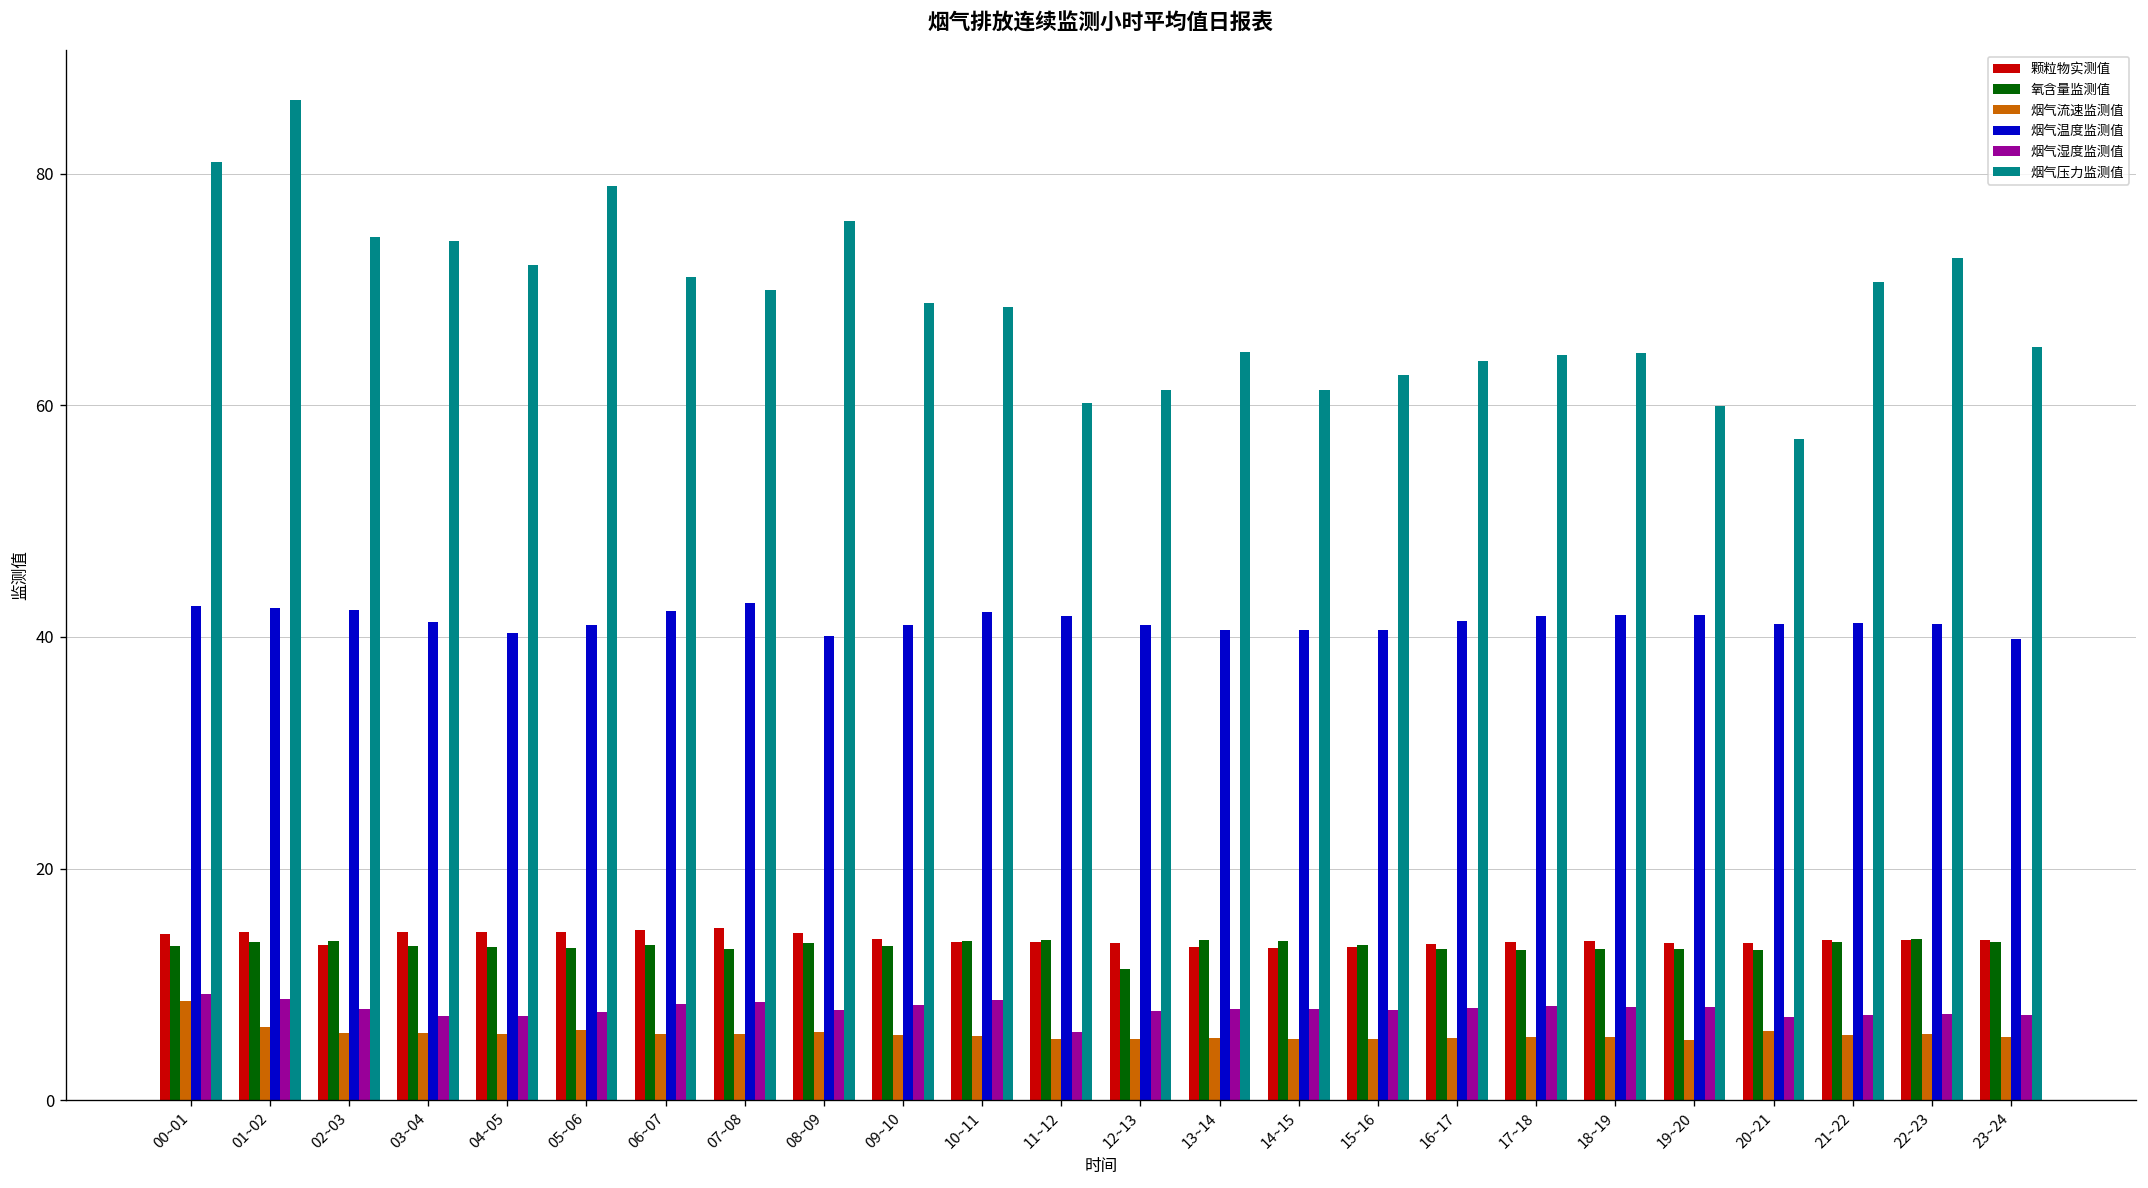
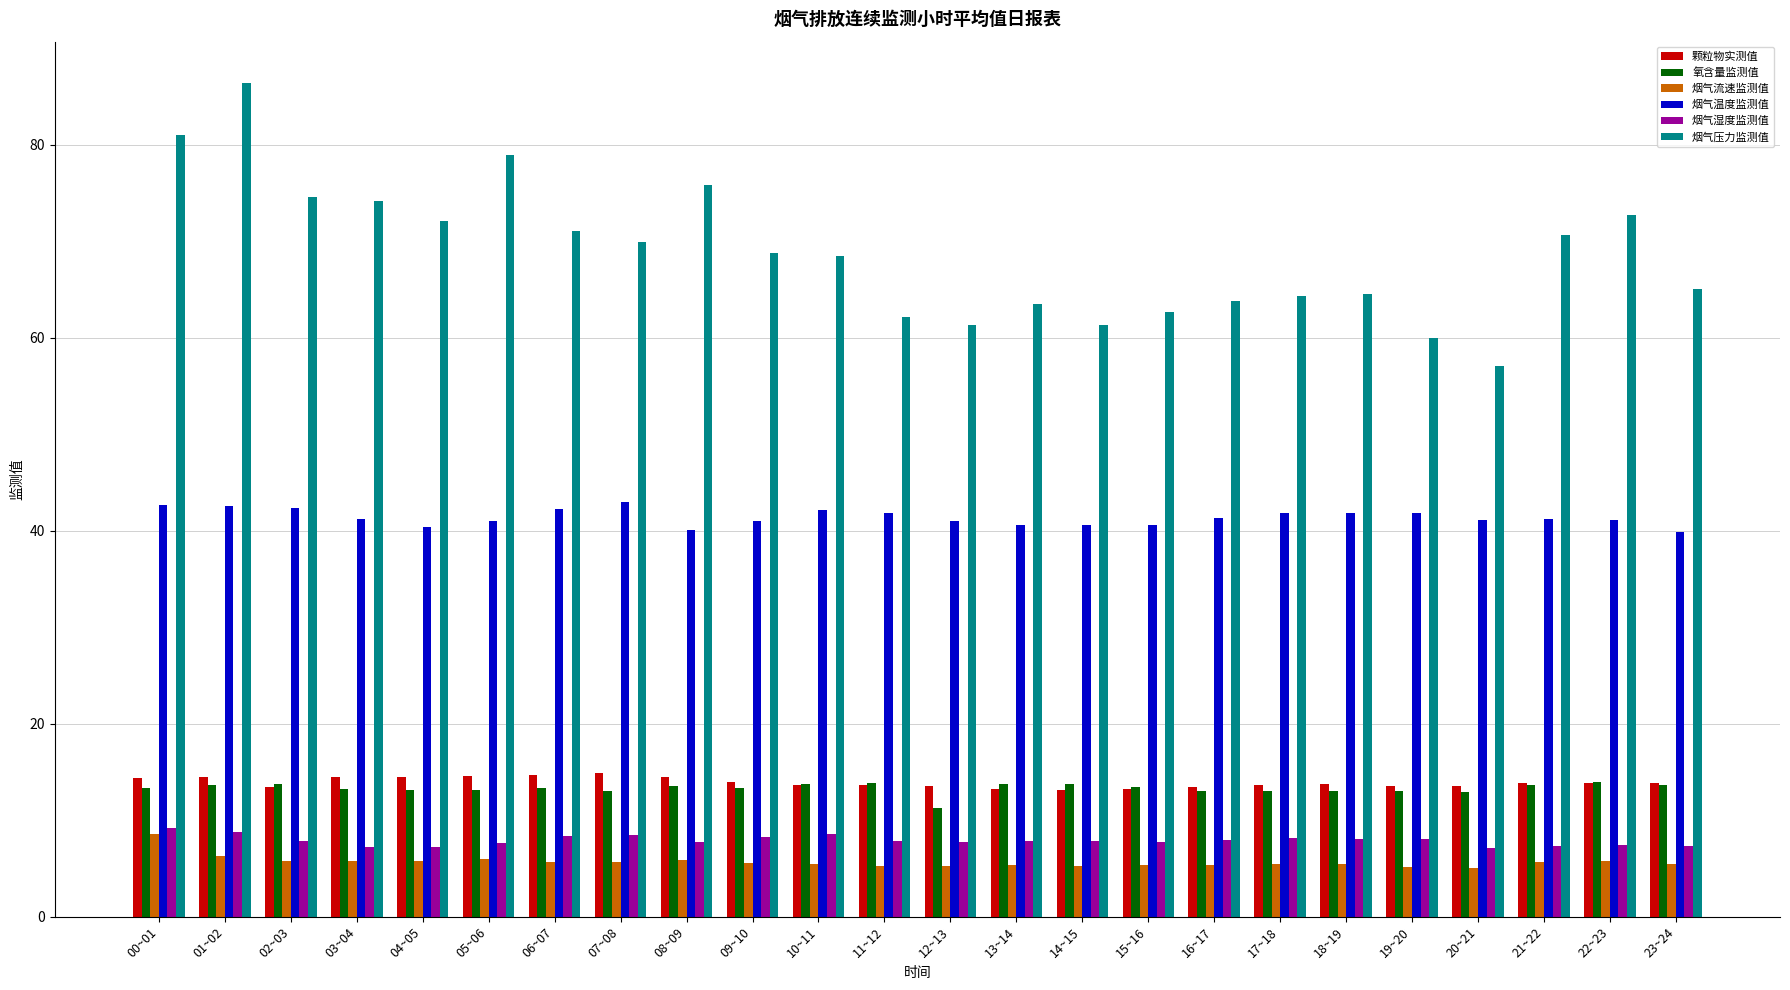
  {
    "颗粒物实测值": {
      "00~01": 14,
      "01~02": 15,
      "02~03": 13,
      "03~04": 14,
      "04~05": 14,
      "05~06": 15,
      "06~07": 15,
      "07~08": 15,
      "08~09": 14,
      "09~10": 14,
      "10~11": 14,
      "11~12": 14,
      "12~13": 14,
      "13~14": 13,
      "14~15": 13,
      "15~16": 13,
      "16~17": 13,
      "17~18": 14,
      "18~19": 14,
      "19~20": 14,
      "20~21": 14,
      "21~22": 14,
      "22~23": 14,
      "23~24": 14
    },
    "氧含量监测值": {
      "00~01": 13,
      "01~02": 14,
      "02~03": 14,
      "03~04": 13,
      "04~05": 13,
      "05~06": 13,
      "06~07": 13,
      "07~08": 13,
      "08~09": 14,
      "09~10": 13,
      "10~11": 14,
      "11~12": 14,
      "12~13": 11,
      "13~14": 14,
      "14~15": 14,
      "15~16": 13,
      "16~17": 13,
      "17~18": 13,
      "18~19": 13,
      "19~20": 13,
      "20~21": 13,
      "21~22": 14,
      "22~23": 14,
      "23~24": 14
    },
    "烟气流速监测值": {
      "00~01": 9,
      "01~02": 6,
      "02~03": 6,
      "03~04": 6,
      "04~05": 6,
      "05~06": 6,
      "06~07": 6,
      "07~08": 6,
      "08~09": 6,
      "09~10": 6,
      "10~11": 6,
      "11~12": 5,
      "12~13": 5,
      "13~14": 5,
      "14~15": 5,
      "15~16": 5,
      "16~17": 5,
      "17~18": 5,
      "18~19": 5,
      "19~20": 5,
-     "20~21": 6,
+     "20~21": 5,
      "21~22": 6,
      "22~23": 6,
      "23~24": 5
    },
    "烟气温度监测值": {
      "00~01": 43,
      "01~02": 43,
      "02~03": 42,
      "03~04": 41,
      "04~05": 40,
      "05~06": 41,
      "06~07": 42,
      "07~08": 43,
      "08~09": 40,
      "09~10": 41,
      "10~11": 42,
      "11~12": 42,
      "12~13": 41,
      "13~14": 41,
      "14~15": 41,
      "15~16": 41,
      "16~17": 41,
      "17~18": 42,
      "18~19": 42,
      "19~20": 42,
      "20~21": 41,
      "21~22": 41,
      "22~23": 41,
      "23~24": 40
    },
    "烟气湿度监测值": {
      "00~01": 9,
      "01~02": 9,
      "02~03": 8,
      "03~04": 7,
      "04~05": 7,
      "05~06": 8,
      "06~07": 8,
      "07~08": 8,
      "08~09": 8,
      "09~10": 8,
      "10~11": 9,
-     "11~12": 6,
+     "11~12": 8,
      "12~13": 8,
      "13~14": 8,
      "14~15": 8,
      "15~16": 8,
      "16~17": 8,
      "17~18": 8,
      "18~19": 8,
      "19~20": 8,
      "20~21": 7,
      "21~22": 7,
      "22~23": 7,
      "23~24": 7
    },
    "烟气压力监测值": {
      "00~01": 81,
      "01~02": 86,
      "02~03": 75,
      "03~04": 74,
      "04~05": 72,
      "05~06": 79,
      "06~07": 71,
      "07~08": 70,
      "08~09": 76,
      "09~10": 69,
      "10~11": 68,
-     "11~12": 60,
+     "11~12": 62,
      "12~13": 61,
-     "13~14": 65,
+     "13~14": 63,
      "14~15": 61,
      "15~16": 63,
      "16~17": 64,
      "17~18": 64,
      "18~19": 64,
      "19~20": 60,
      "20~21": 57,
      "21~22": 71,
      "22~23": 73,
      "23~24": 65
    }
  }
